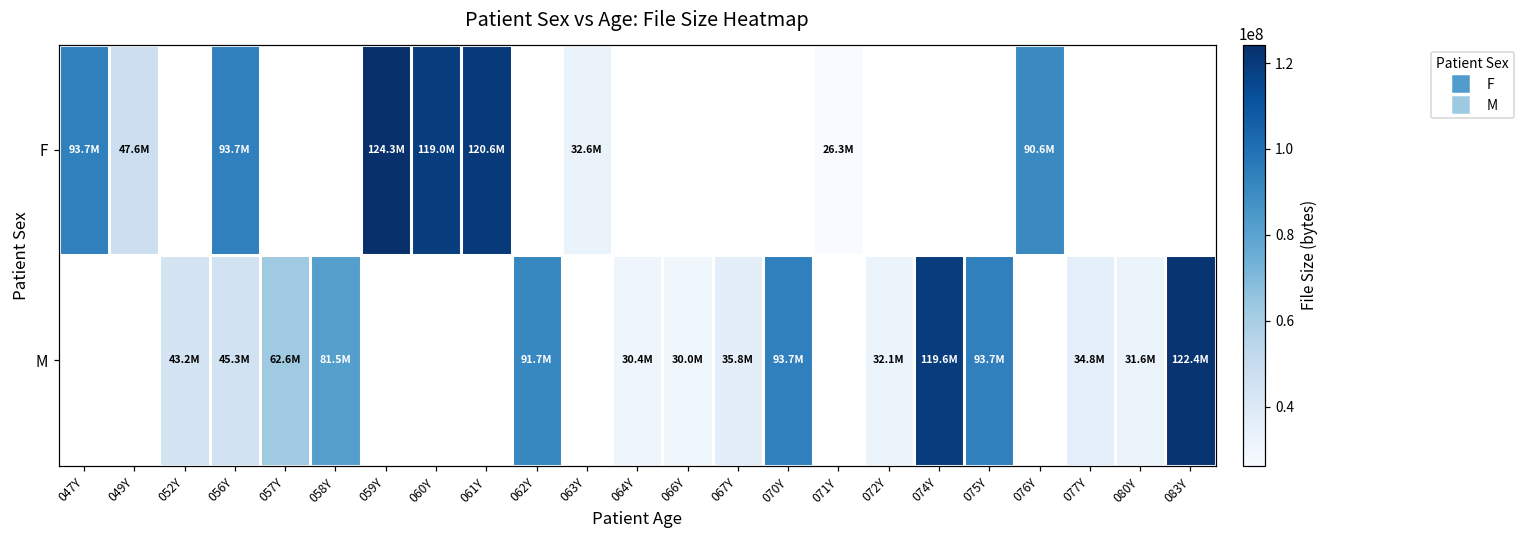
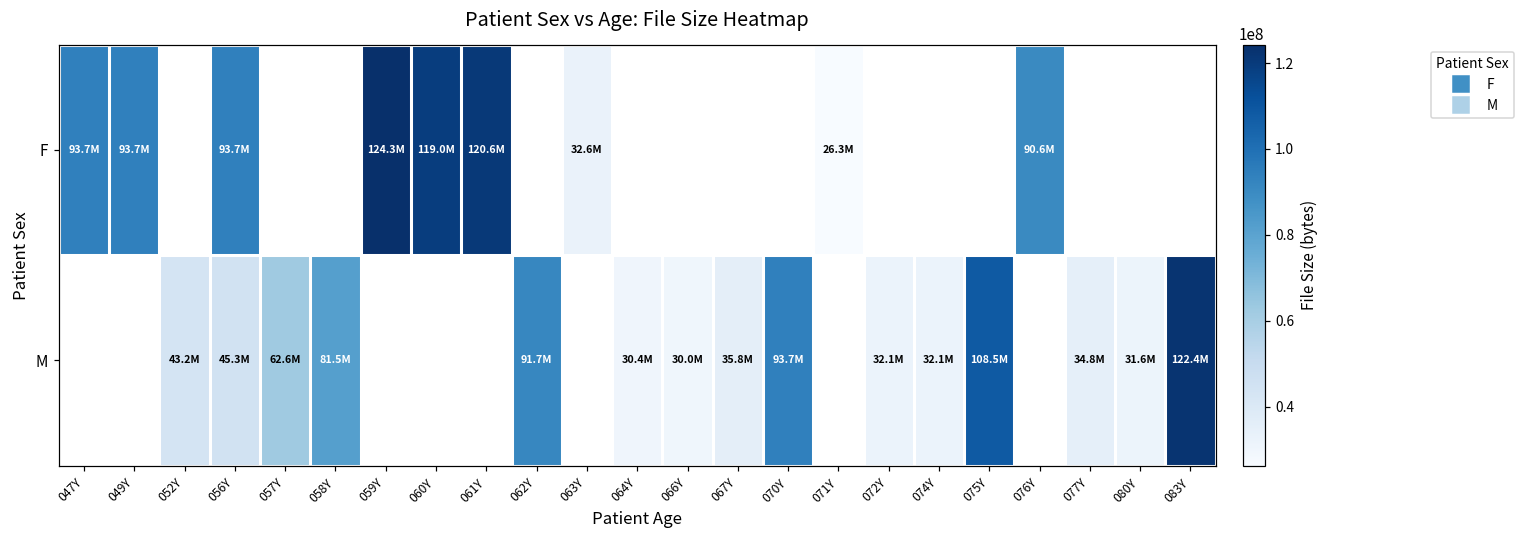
  {
    "F": {
      "047Y": "93.7M",
-     "049Y": "47.6M",
+     "049Y": "93.7M",
      "056Y": "93.7M",
      "059Y": "124.3M",
      "060Y": "119.0M",
      "061Y": "120.6M",
      "063Y": "32.6M",
      "071Y": "26.3M",
      "076Y": "90.6M"
    },
    "M": {
      "052Y": "43.2M",
      "056Y": "45.3M",
      "057Y": "62.6M",
      "058Y": "81.5M",
      "062Y": "91.7M",
      "064Y": "30.4M",
      "066Y": "30.0M",
      "067Y": "35.8M",
      "070Y": "93.7M",
      "072Y": "32.1M",
-     "074Y": "119.6M",
-     "075Y": "93.7M",
+     "074Y": "32.1M",
+     "075Y": "108.5M",
      "077Y": "34.8M",
      "080Y": "31.6M",
      "083Y": "122.4M"
    }
  }
